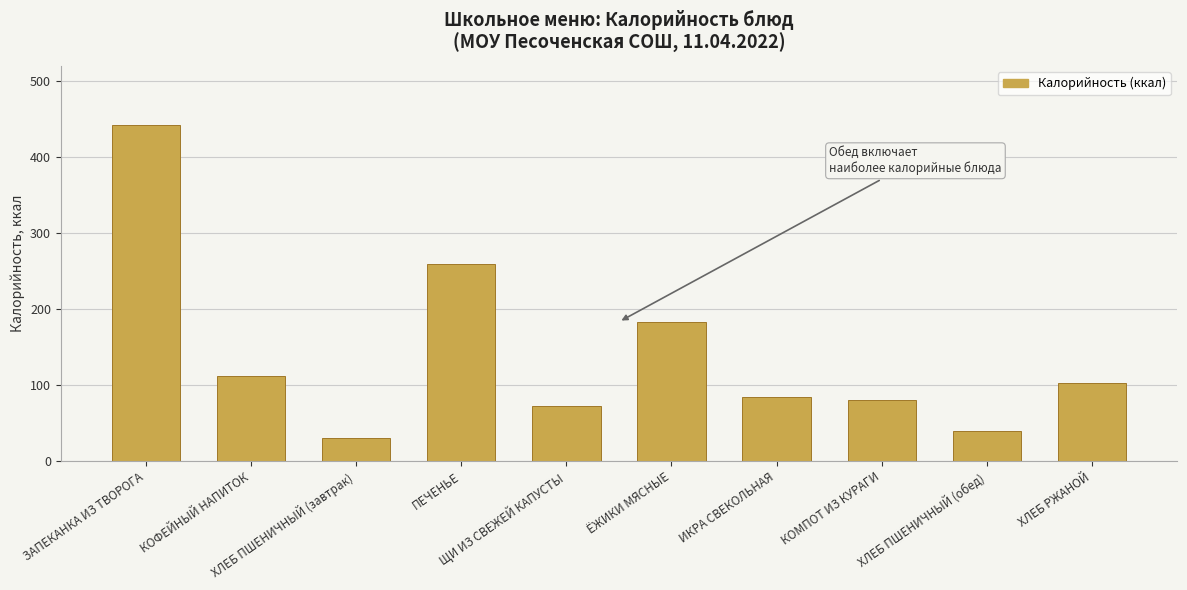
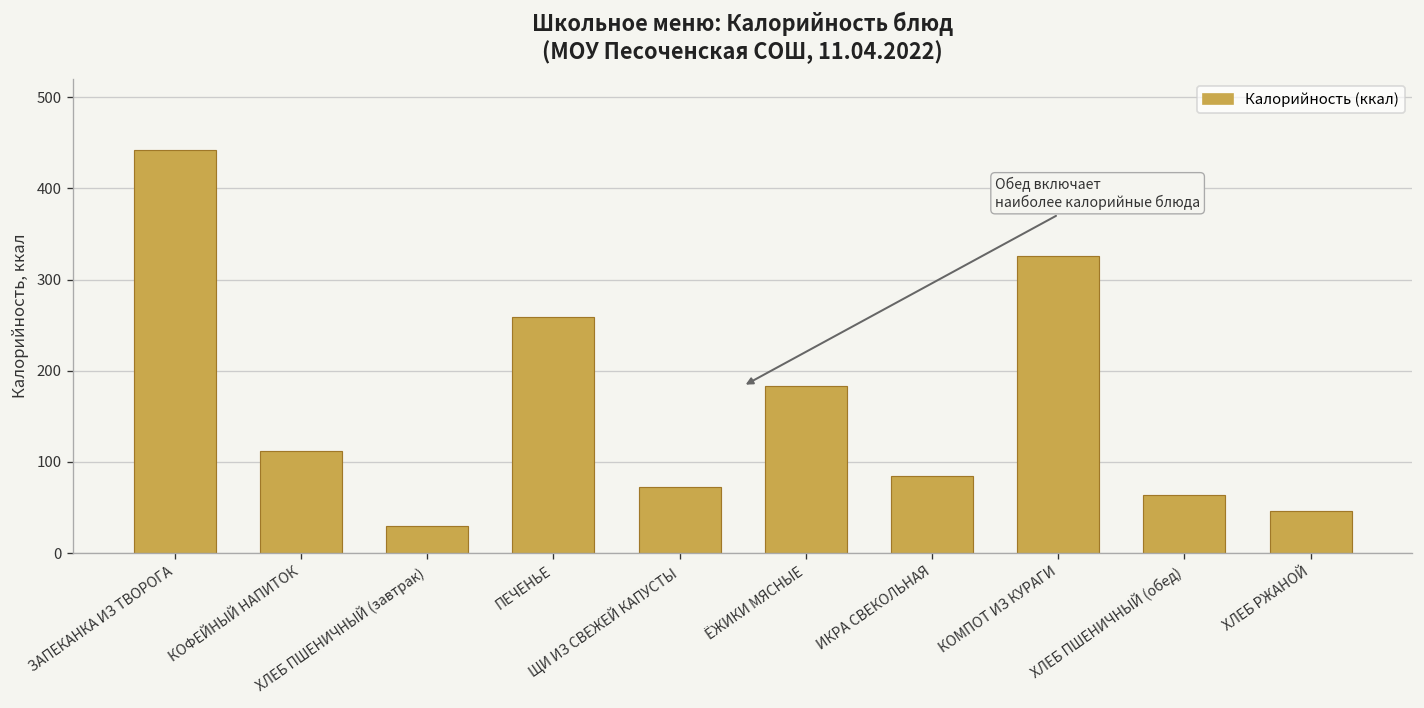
  {
    "ЗАПЕКАНКА ИЗ ТВОРОГА": 440,
    "КОФЕЙНЫЙ НАПИТОК": 110,
    "ХЛЕБ ПШЕНИЧНЫЙ (завтрак)": 30,
    "ПЕЧЕНЬЕ": 260,
    "ЩИ ИЗ СВЕЖЕЙ КАПУСТЫ": 70,
    "ЁЖИКИ МЯСНЫЕ": 180,
    "ИКРА СВЕКОЛЬНАЯ": 80,
-   "КОМПОТ ИЗ КУРАГИ": 80,
-   "ХЛЕБ ПШЕНИЧНЫЙ (обед)": 40,
-   "ХЛЕБ РЖАНОЙ": 100
+   "КОМПОТ ИЗ КУРАГИ": 330,
+   "ХЛЕБ ПШЕНИЧНЫЙ (обед)": 60,
+   "ХЛЕБ РЖАНОЙ": 50
  }
